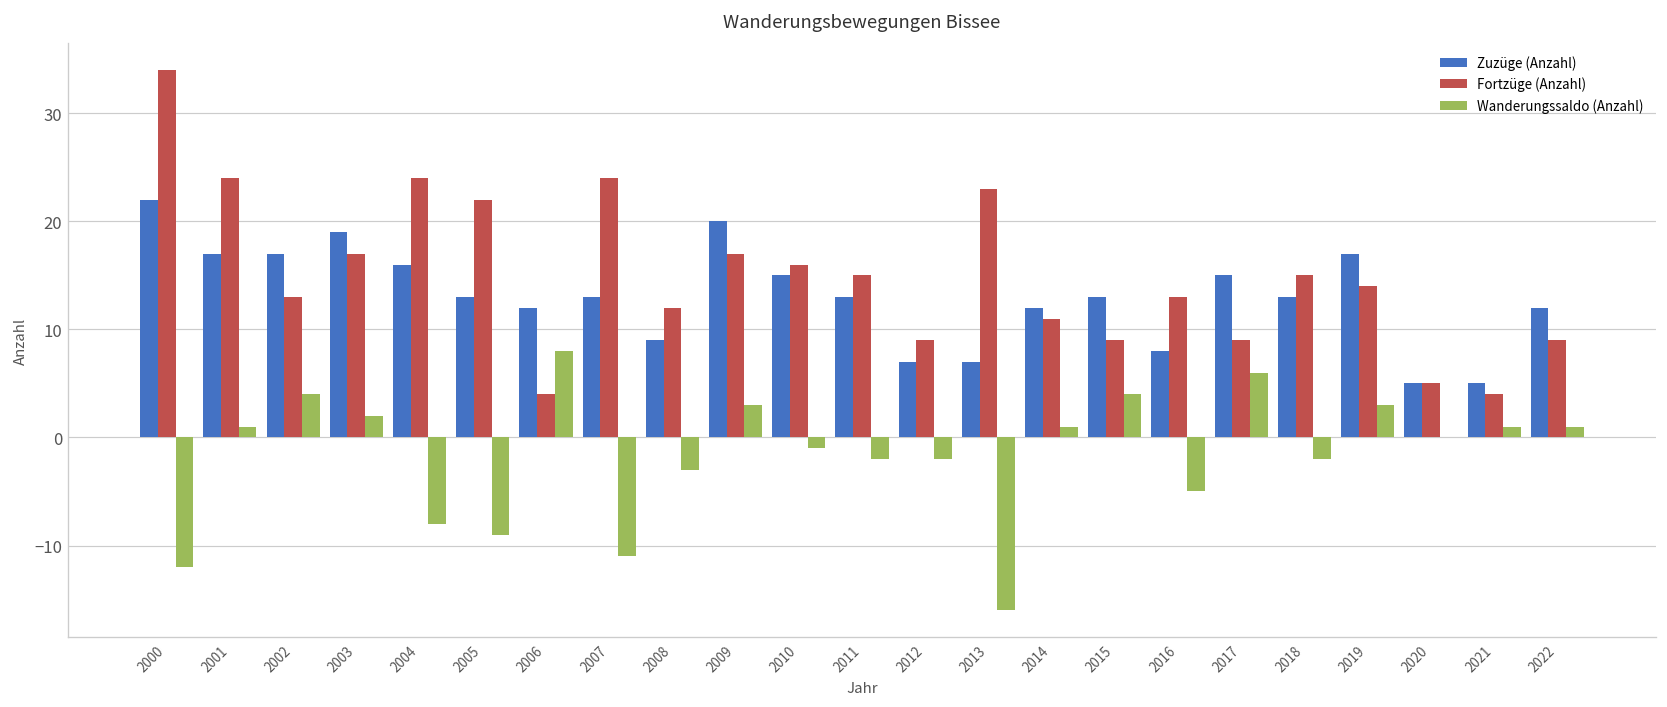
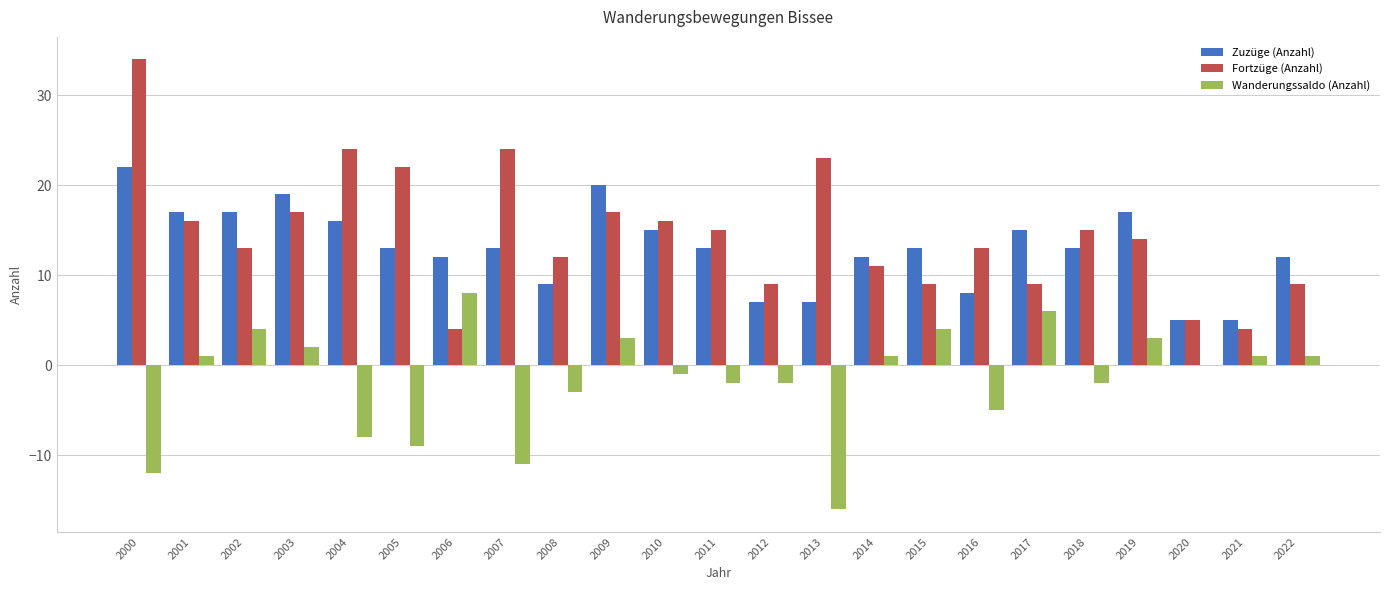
  {
    "Zuzüge (Anzahl)": {
      "2000": 22,
      "2001": 17,
      "2002": 17,
      "2003": 19,
      "2004": 16,
      "2005": 13,
      "2006": 12,
      "2007": 13,
      "2008": 9,
      "2009": 20,
      "2010": 15,
      "2011": 13,
      "2012": 7,
      "2013": 7,
      "2014": 12,
      "2015": 13,
      "2016": 8,
      "2017": 15,
      "2018": 13,
      "2019": 17,
      "2020": 5,
      "2021": 5,
      "2022": 12
    },
    "Fortzüge (Anzahl)": {
      "2000": 34,
-     "2001": 24,
+     "2001": 16,
      "2002": 13,
      "2003": 17,
      "2004": 24,
      "2005": 22,
      "2006": 4,
      "2007": 24,
      "2008": 12,
      "2009": 17,
      "2010": 16,
      "2011": 15,
      "2012": 9,
      "2013": 23,
      "2014": 11,
      "2015": 9,
      "2016": 13,
      "2017": 9,
      "2018": 15,
      "2019": 14,
      "2020": 5,
      "2021": 4,
      "2022": 9
    },
    "Wanderungssaldo (Anzahl)": {
      "2000": -12,
      "2001": 1,
      "2002": 4,
      "2003": 2,
      "2004": -8,
      "2005": -9,
      "2006": 8,
      "2007": -11,
      "2008": -3,
      "2009": 3,
      "2010": -1,
      "2011": -2,
      "2012": -2,
      "2013": -16,
      "2014": 1,
      "2015": 4,
      "2016": -5,
      "2017": 6,
      "2018": -2,
      "2019": 3,
      "2020": 0,
      "2021": 1,
      "2022": 1
    }
  }
